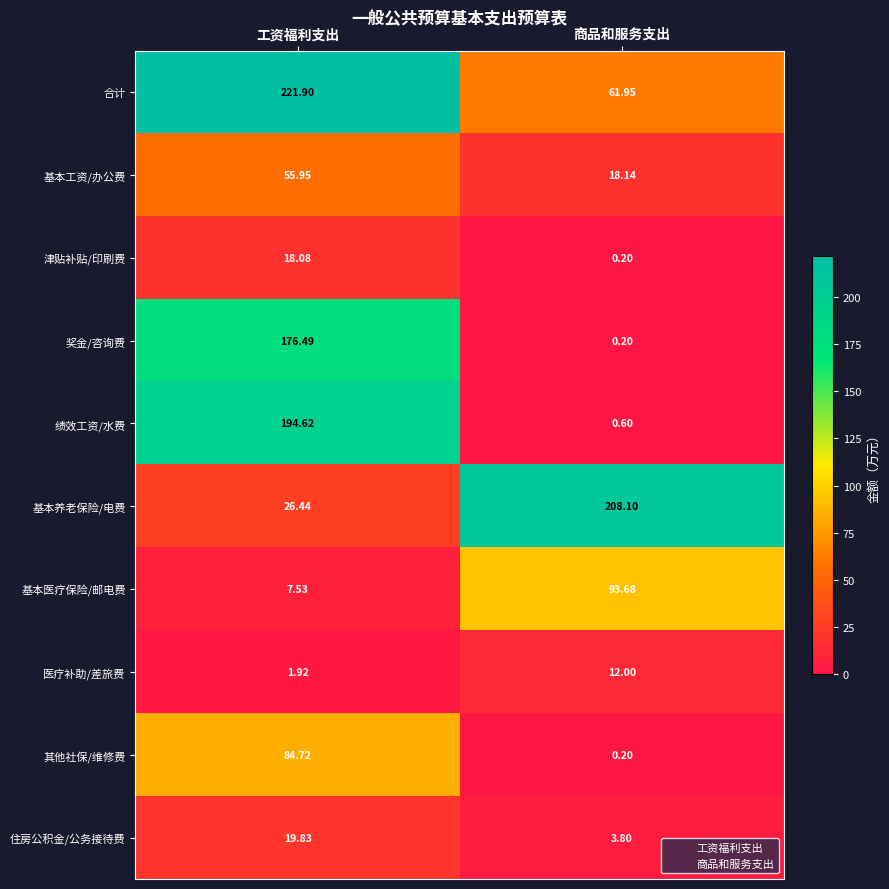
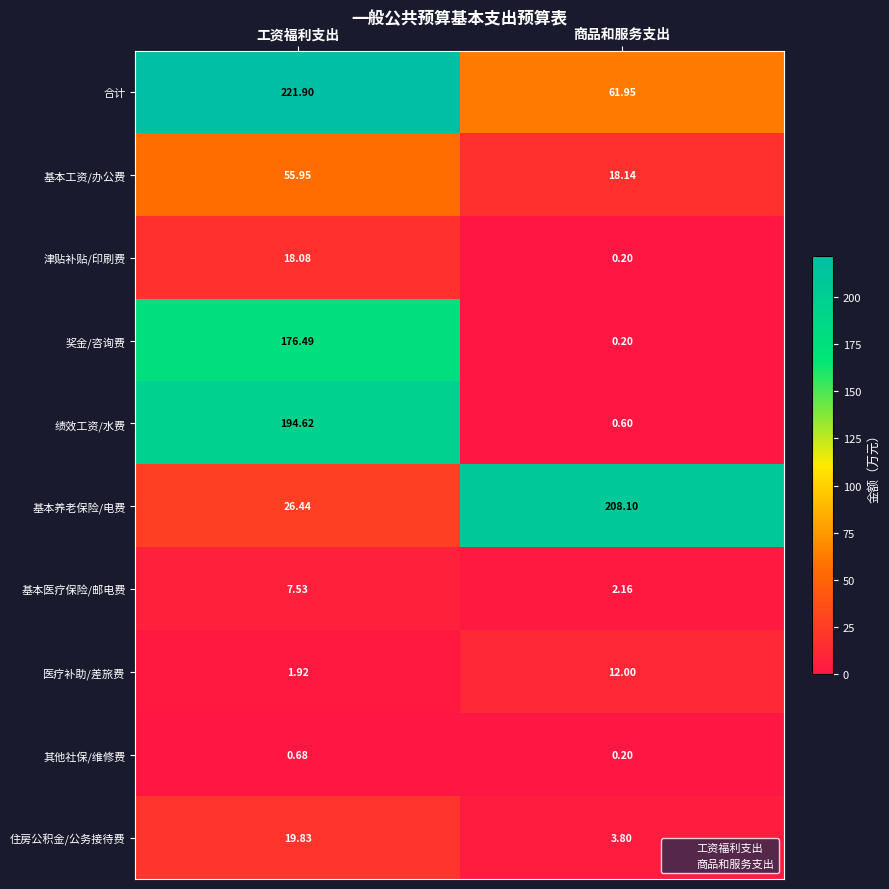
  {
    "合计": {
      "工资福利支出": 221.90,
      "商品和服务支出": 61.95
    },
    "基本工资/办公费": {
      "工资福利支出": 55.95,
      "商品和服务支出": 18.14
    },
    "津贴补贴/印刷费": {
      "工资福利支出": 18.08,
      "商品和服务支出": 0.20
    },
    "奖金/咨询费": {
      "工资福利支出": 176.49,
      "商品和服务支出": 0.20
    },
    "绩效工资/水费": {
      "工资福利支出": 194.62,
      "商品和服务支出": 0.60
    },
    "基本养老保险/电费": {
      "工资福利支出": 26.44,
      "商品和服务支出": 208.10
    },
    "基本医疗保险/邮电费": {
      "工资福利支出": 7.53,
-     "商品和服务支出": 93.68
+     "商品和服务支出": 2.16
    },
    "医疗补助/差旅费": {
      "工资福利支出": 1.92,
      "商品和服务支出": 12.00
    },
    "其他社保/维修费": {
-     "工资福利支出": 84.72,
+     "工资福利支出": 0.68,
      "商品和服务支出": 0.20
    },
    "住房公积金/公务接待费": {
      "工资福利支出": 19.83,
      "商品和服务支出": 3.80
    }
  }
